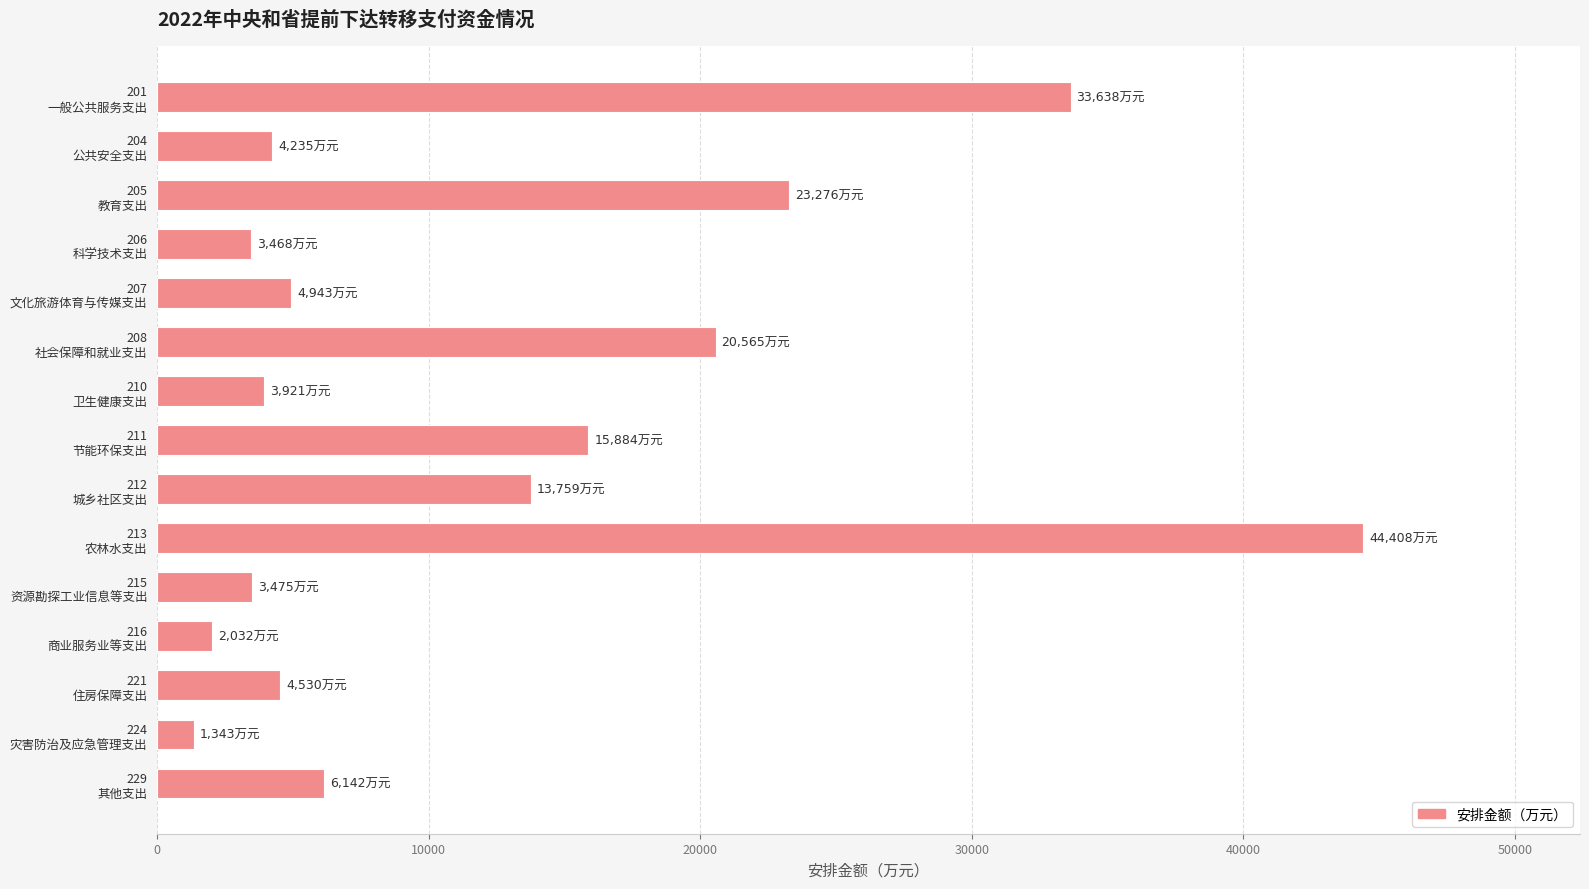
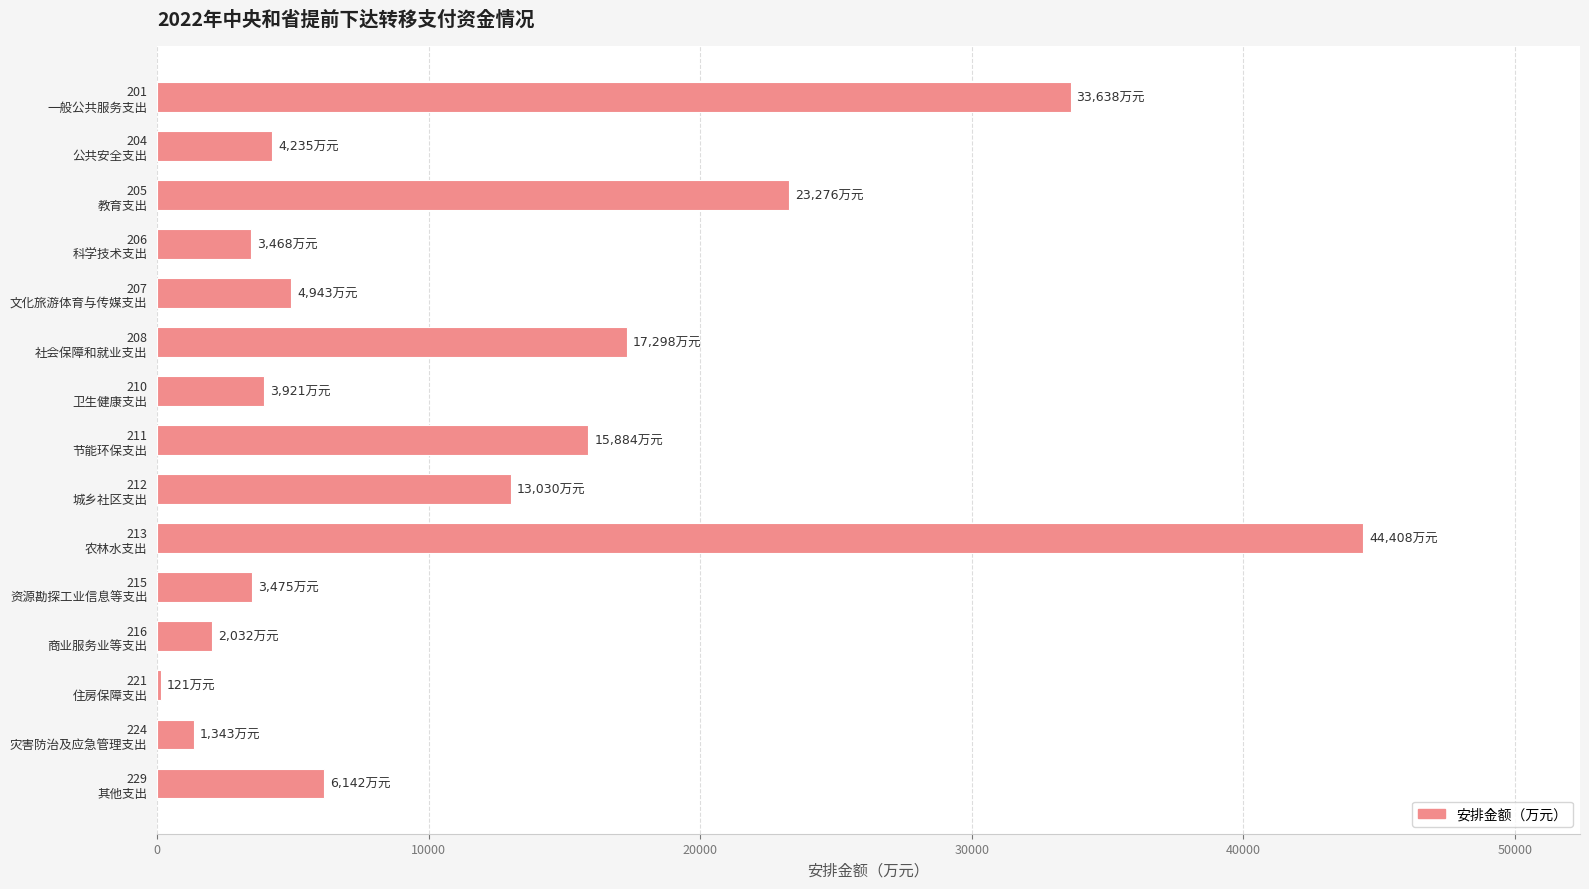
  {
    "201 一般公共服务支出": "33,638",
    "204 公共安全支出": "4,235",
    "205 教育支出": "23,276",
    "206 科学技术支出": "3,468",
    "207 文化旅游体育与传媒支出": "4,943",
-   "208 社会保障和就业支出": "20,565",
+   "208 社会保障和就业支出": "17,298",
    "210 卫生健康支出": "3,921",
    "211 节能环保支出": "15,884",
-   "212 城乡社区支出": "13,759",
+   "212 城乡社区支出": "13,030",
    "213 农林水支出": "44,408",
    "215 资源勘探工业信息等支出": "3,475",
    "216 商业服务业等支出": "2,032",
-   "221 住房保障支出": "4,530",
+   "221 住房保障支出": "121",
    "224 灾害防治及应急管理支出": "1,343",
    "229 其他支出": "6,142"
  }
